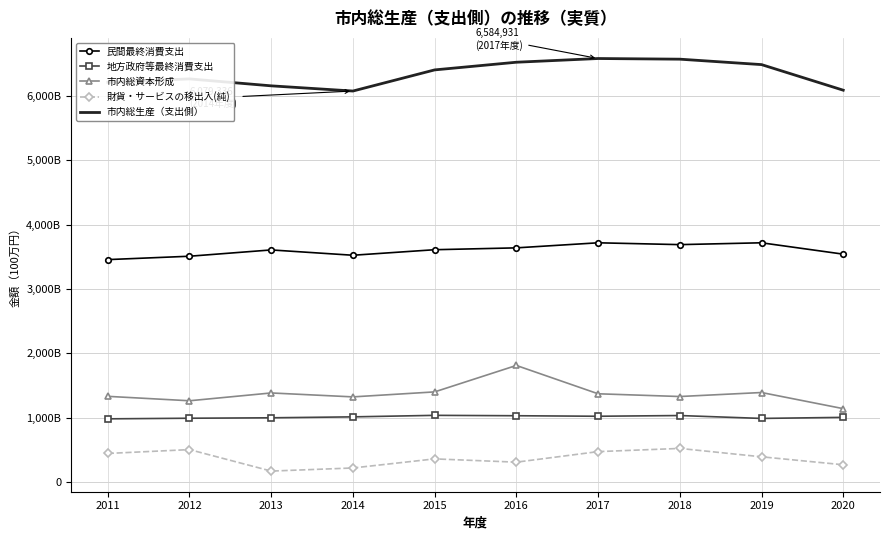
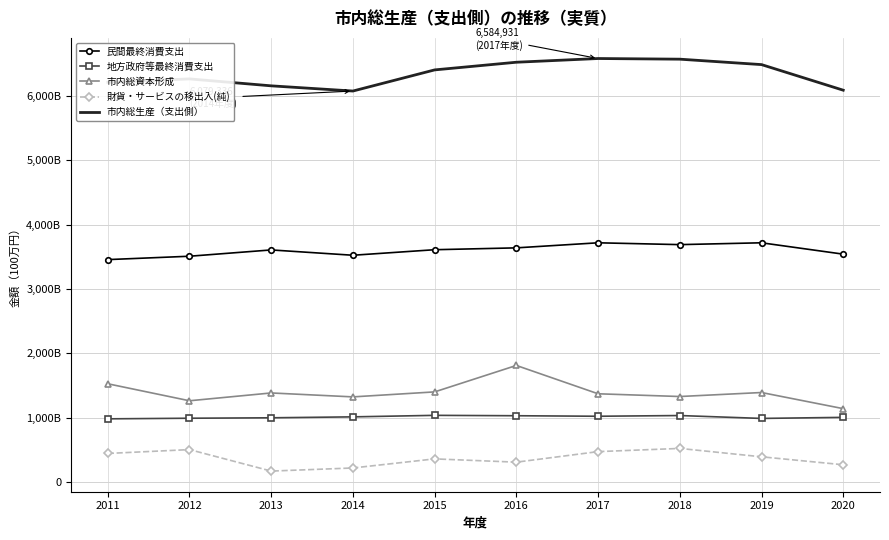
  {
    "市内総資本形成": {
-     "2011": "1,300,000,000,000",
+     "2011": "1,500,000,000,000",
      "2012": "1,300,000,000,000",
      "2013": "1,400,000,000,000",
      "2014": "1,300,000,000,000",
      "2015": "1,400,000,000,000",
      "2016": "1,800,000,000,000",
      "2017": "1,400,000,000,000",
      "2018": "1,300,000,000,000",
      "2019": "1,400,000,000,000",
      "2020": "1,100,000,000,000"
    },
    "財貨・サービスの移出入(純)": {
      "2011": "400,000,000,000",
      "2012": "500,000,000,000",
      "2013": "200,000,000,000",
      "2014": "200,000,000,000",
      "2015": "400,000,000,000",
      "2016": "300,000,000,000",
      "2017": "500,000,000,000",
      "2018": "500,000,000,000",
      "2019": "400,000,000,000",
      "2020": "300,000,000,000"
    }
  }
